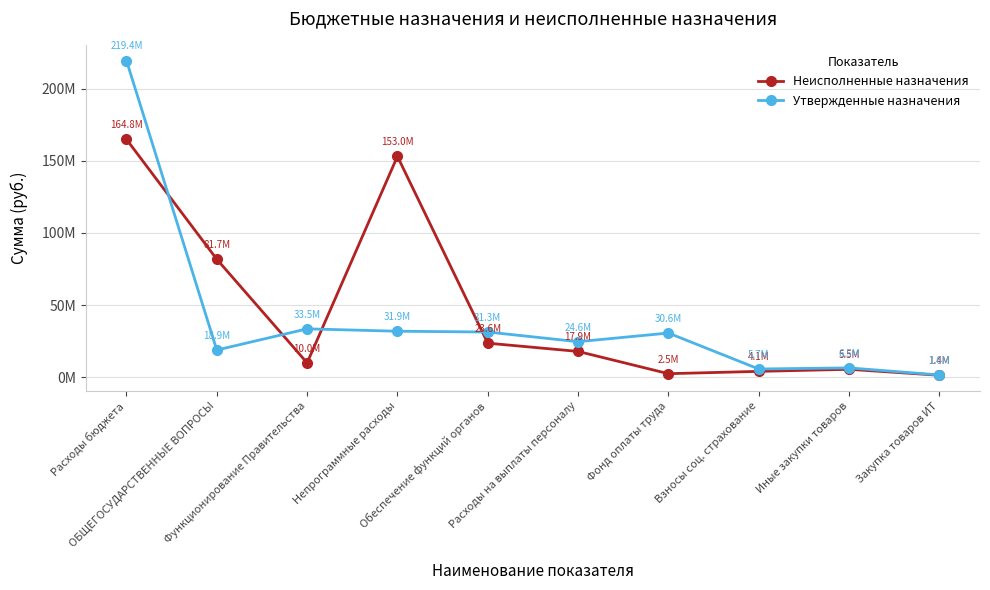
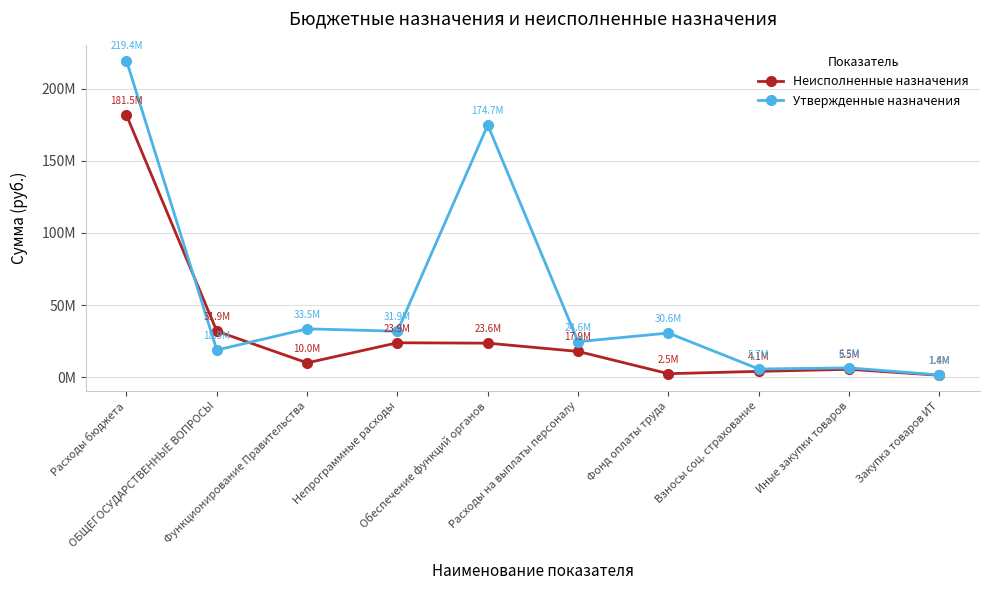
  {
    "Неисполненные назначения": {
-     "Расходы бюджета": "164.8M",
-     "ОБЩЕГОСУДАРСТВЕННЫЕ ВОПРОСЫ": "81.7M",
+     "Расходы бюджета": "181.5M",
+     "ОБЩЕГОСУДАРСТВЕННЫЕ ВОПРОСЫ": "31.9M",
      "Функционирование Правительства": "10.0M",
-     "Непрограммные расходы": "153.0M",
+     "Непрограммные расходы": "23.9M",
      "Фонд оплаты труда": "2.5M"
    },
    "Утвержденные назначения": {
      "Расходы бюджета": "219.4M",
      "ОБЩЕГОСУДАРСТВЕННЫЕ ВОПРОСЫ": "18.9M",
      "Функционирование Правительства": "33.5M",
      "Непрограммные расходы": "31.9M",
-     "Обеспечение функций органов": "31.3M",
+     "Обеспечение функций органов": "174.7M",
      "Расходы на выплаты персоналу": "24.6M",
      "Фонд оплаты труда": "30.6M"
    }
  }
